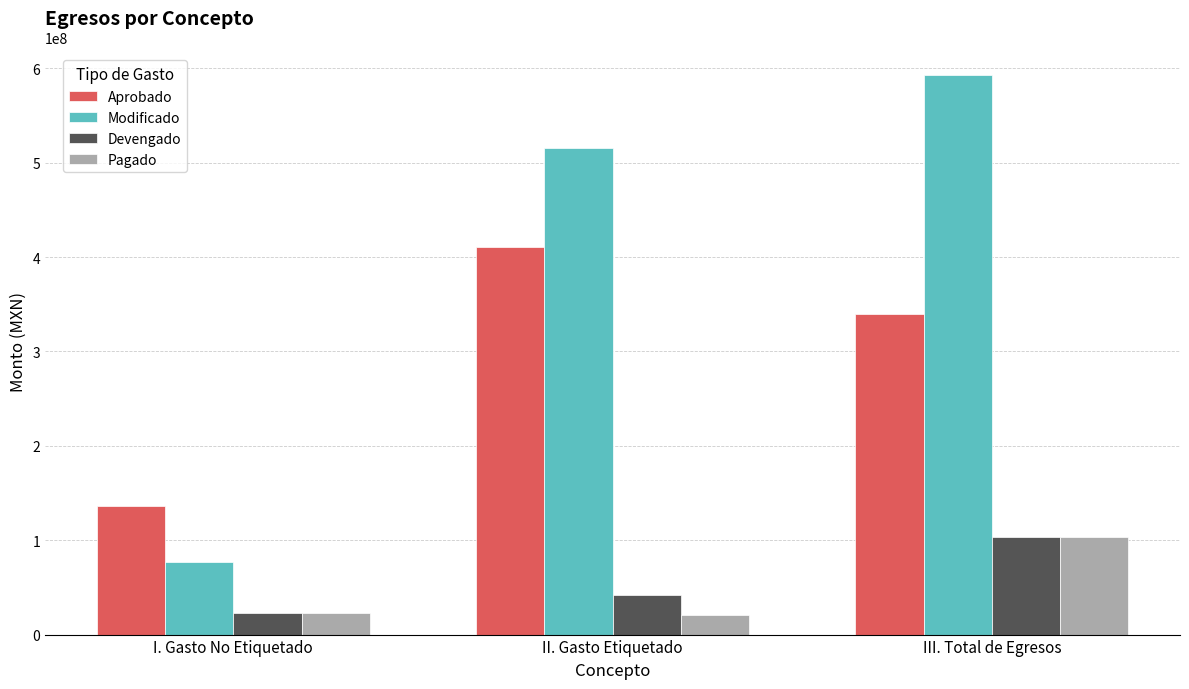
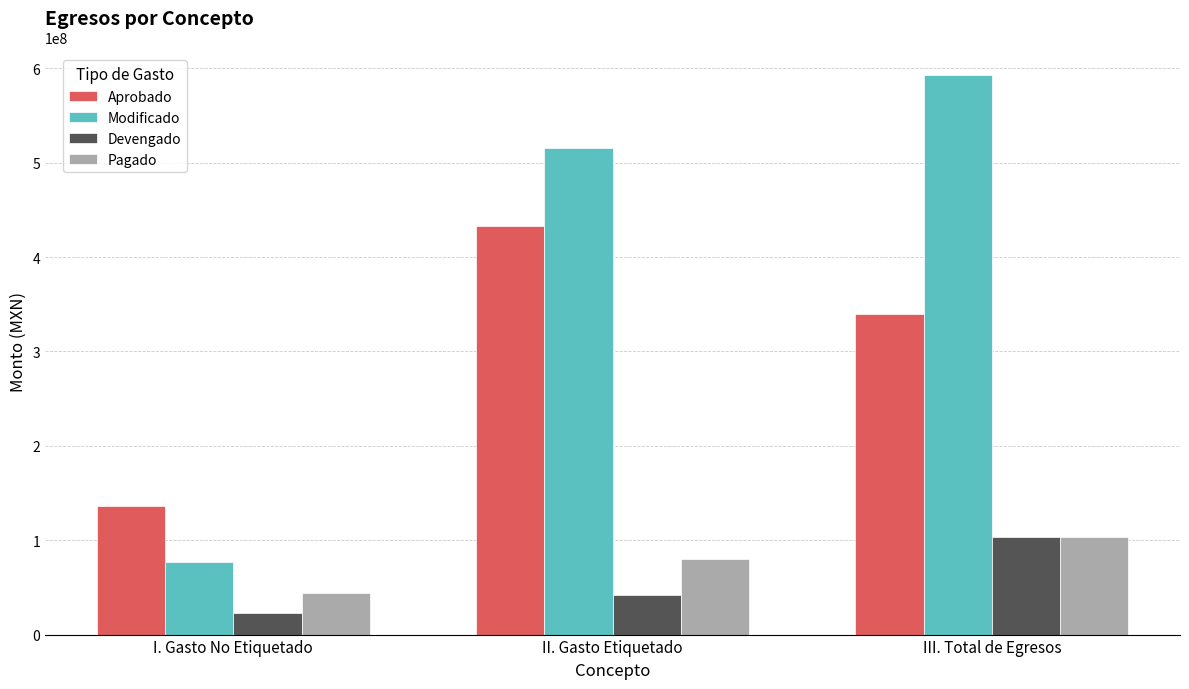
  {
    "Aprobado": {
      "I. Gasto No Etiquetado": 140000000,
-     "II. Gasto Etiquetado": 410000000,
+     "II. Gasto Etiquetado": 430000000,
      "III. Total de Egresos": 340000000
    },
    "Modificado": {
      "I. Gasto No Etiquetado": 80000000,
      "II. Gasto Etiquetado": 520000000,
      "III. Total de Egresos": 590000000
    },
    "Devengado": {
      "I. Gasto No Etiquetado": 20000000,
      "II. Gasto Etiquetado": 40000000,
      "III. Total de Egresos": 100000000
    },
    "Pagado": {
-     "I. Gasto No Etiquetado": 20000000,
-     "II. Gasto Etiquetado": 20000000,
+     "I. Gasto No Etiquetado": 40000000,
+     "II. Gasto Etiquetado": 80000000,
      "III. Total de Egresos": 100000000
    }
  }
